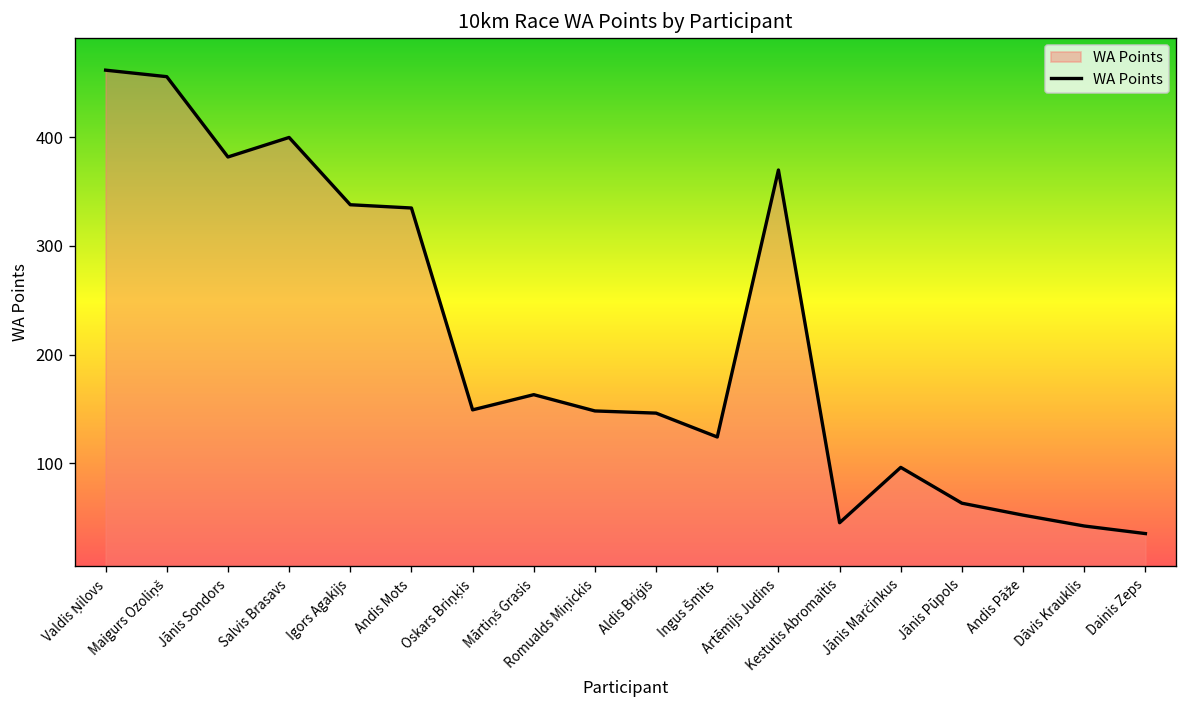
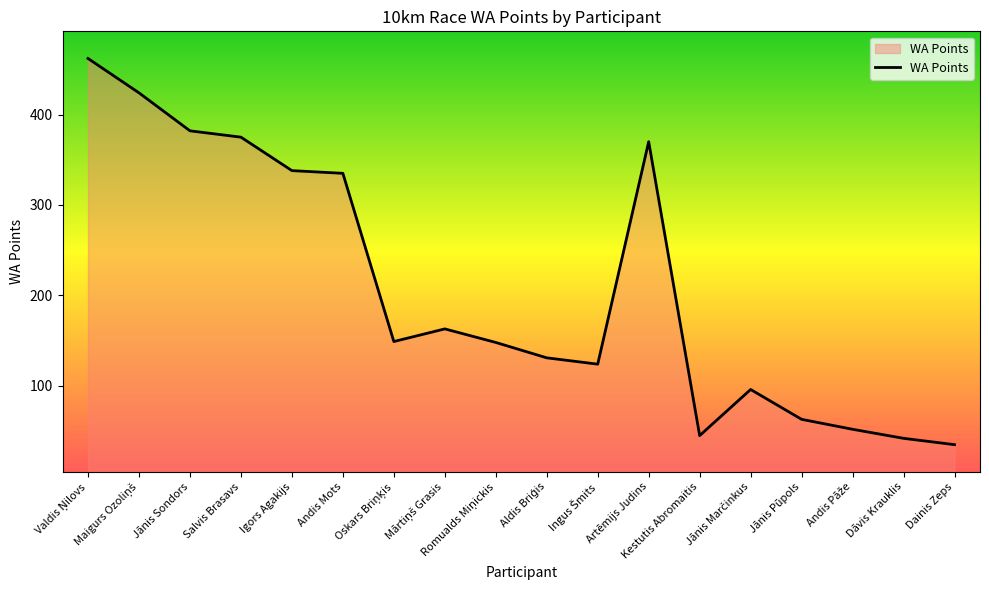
  {
    "Valdis Ņilovs": 460,
-   "Maigurs Ozoliņš": 460,
+   "Maigurs Ozoliņš": 420,
    "Jānis Sondors": 380,
-   "Salvis Brasavs": 400,
+   "Salvis Brasavs": 380,
    "Igors Agakijs": 340,
    "Andis Mots": 340,
    "Oskars Briņķis": 150,
    "Mārtiņš Grasis": 160,
    "Romualds Miņickis": 150,
-   "Aldis Briģis": 150,
+   "Aldis Briģis": 130,
    "Ingus Šmits": 120,
    "Artēmijs Judins": 370,
    "Kestutis Abromaitis": 50,
    "Jānis Marčinkus": 100,
    "Jānis Pūpols": 60,
    "Andis Pāže": 50,
    "Dāvis Krauklis": 40,
    "Dainis Zeps": 40
  }
